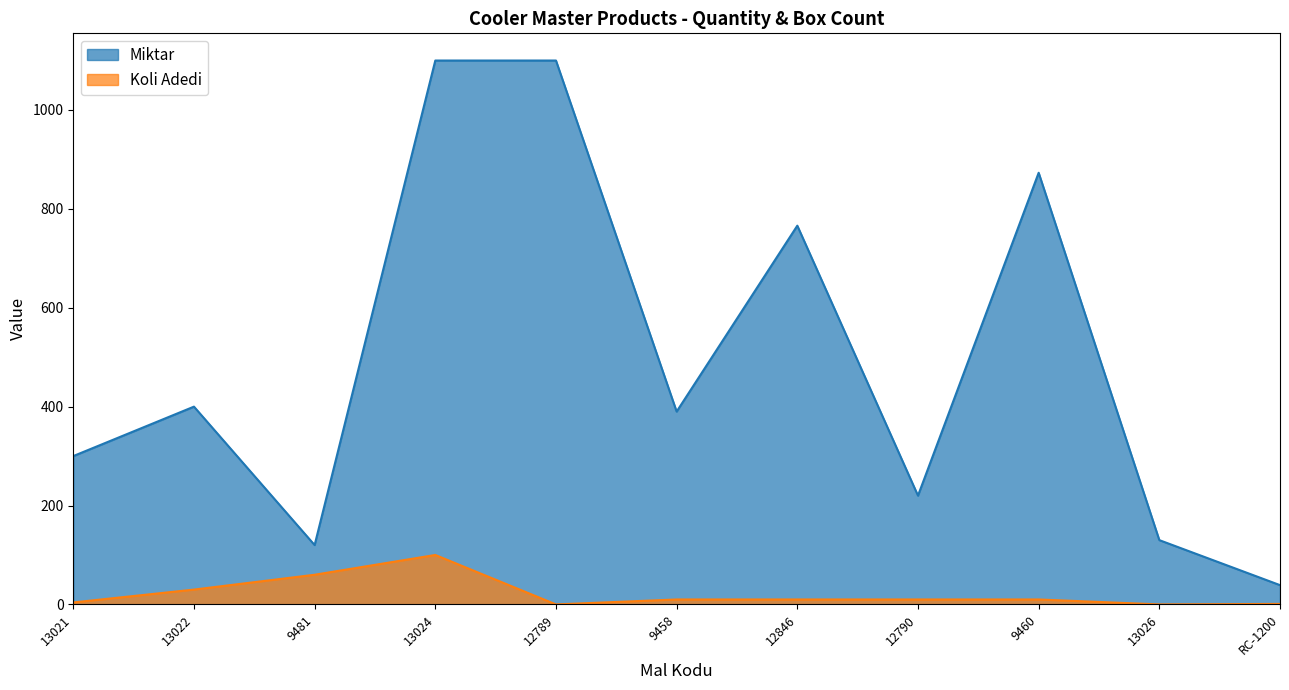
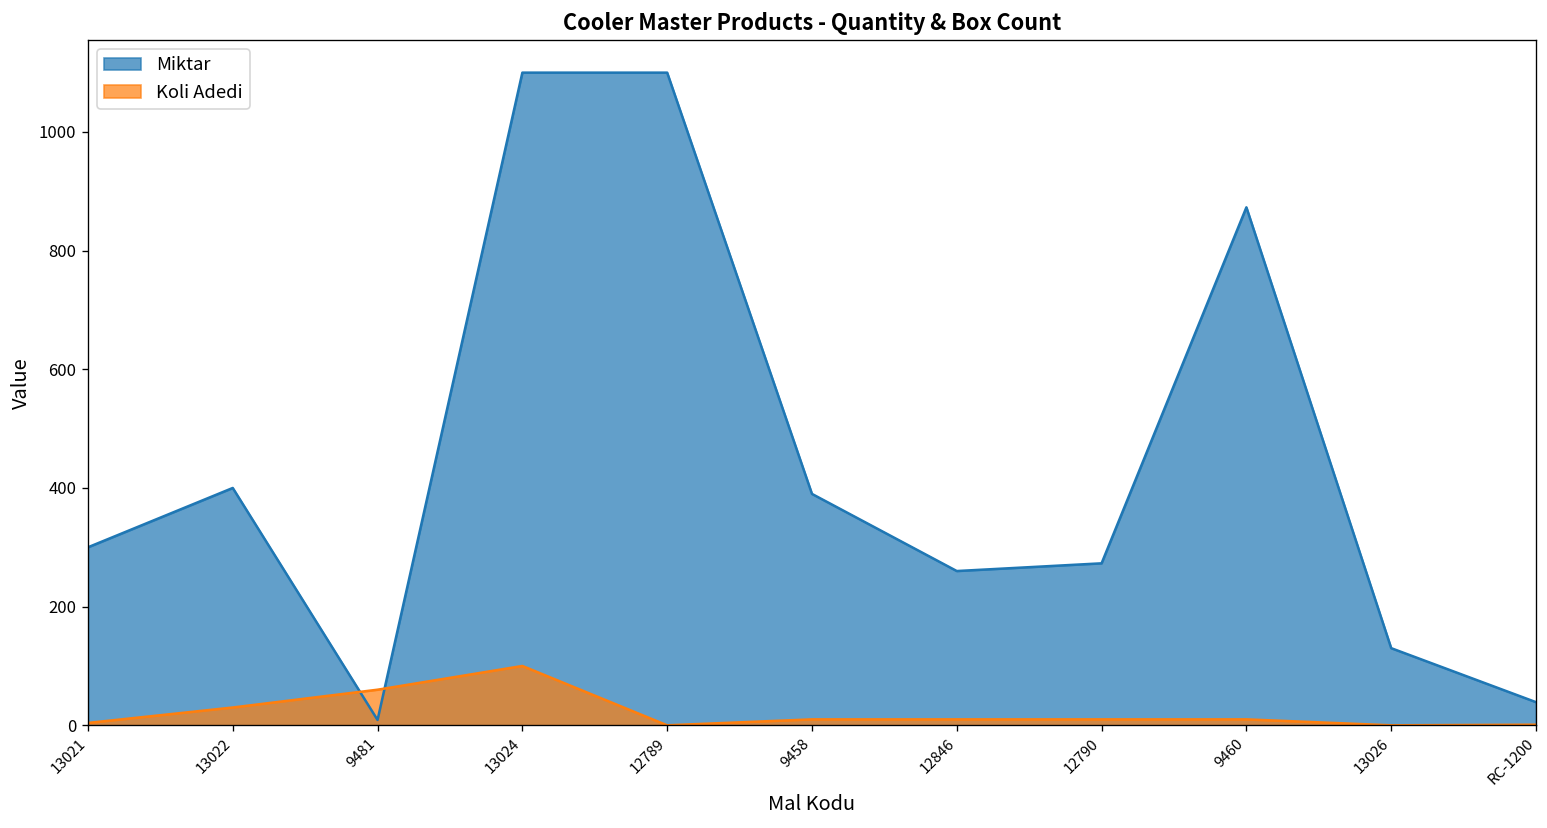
  {
    "Miktar": {
      "13021": 300,
      "13022": 400,
-     "9481": 120,
+     "9481": 10,
      "13024": 1100,
      "12789": 1100,
      "9458": 390,
-     "12846": 770,
-     "12790": 220,
+     "12846": 260,
+     "12790": 270,
      "9460": 870,
      "13026": 130,
      "RC-1200": 40
    },
    "Koli Adedi": {
      "13021": 0,
      "13022": 30,
      "9481": 60,
      "13024": 100,
      "12789": 0,
      "9458": 10,
      "12846": 10,
      "12790": 10,
      "9460": 10,
      "13026": 0,
      "RC-1200": 0
    }
  }
